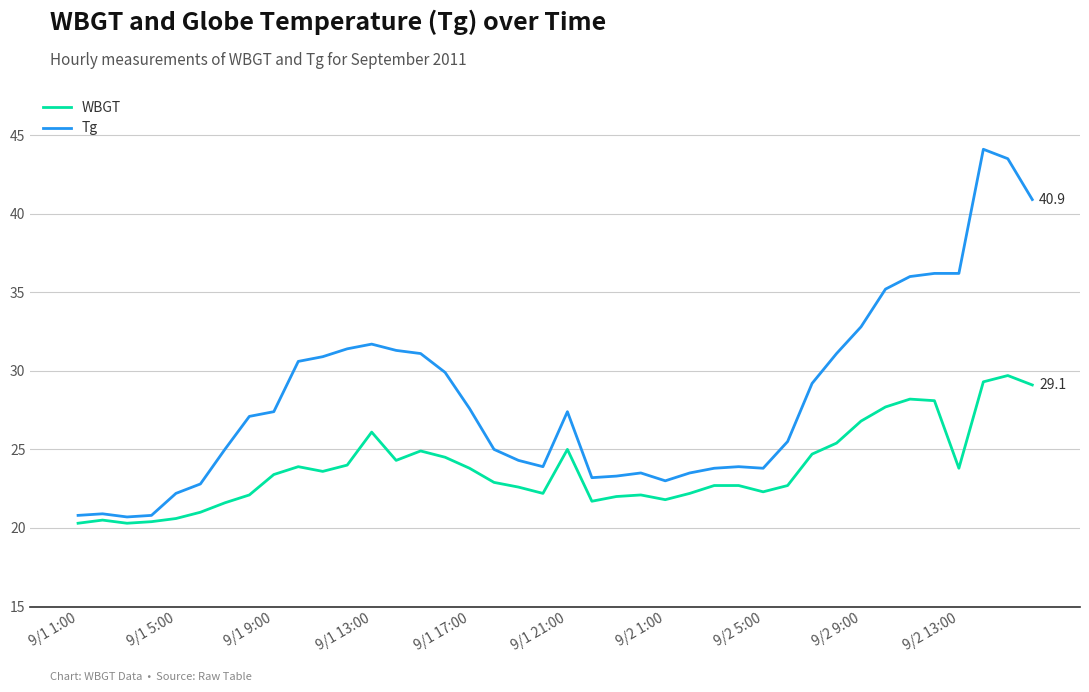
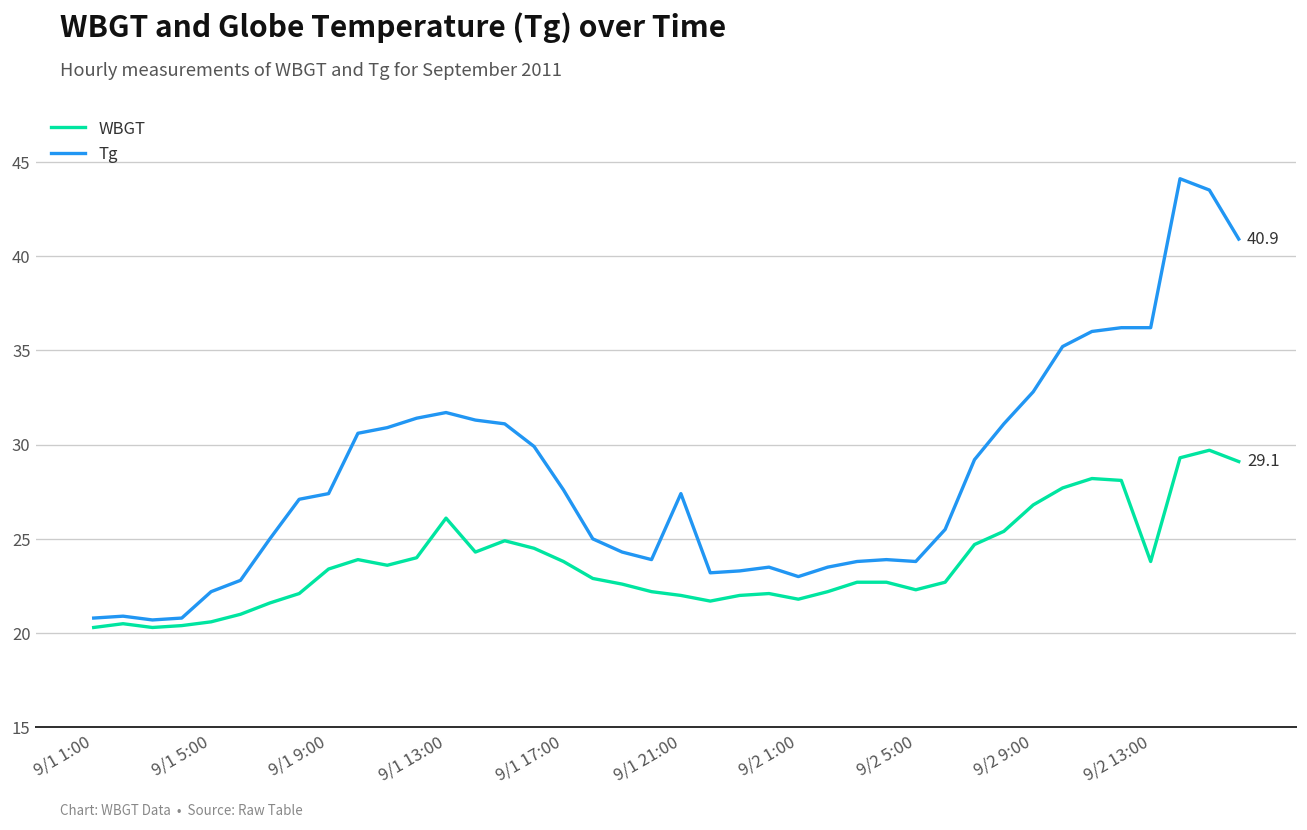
  {
    "WBGT": {
      "9/1 1:00": 20.3,
      "9/1 5:00": 20.6,
      "9/1 9:00": 23.4,
      "9/1 13:00": 26,
      "9/1 17:00": 23.8,
-     "9/1 21:00": 25,
+     "9/1 21:00": 22,
      "9/2 1:00": 21.8,
      "9/2 5:00": 22.3,
      "9/2 9:00": 26.8,
      "9/2 13:00": 23.8
    },
    "Tg": {
      "9/1 1:00": 20.8,
      "9/1 5:00": 22.2,
      "9/1 9:00": 27.4,
      "9/1 13:00": 31.7,
      "9/1 17:00": 27.6,
      "9/1 21:00": 27.4,
      "9/2 1:00": 23,
      "9/2 5:00": 23.8,
      "9/2 9:00": 32.8,
      "9/2 13:00": 36.2
    }
  }
